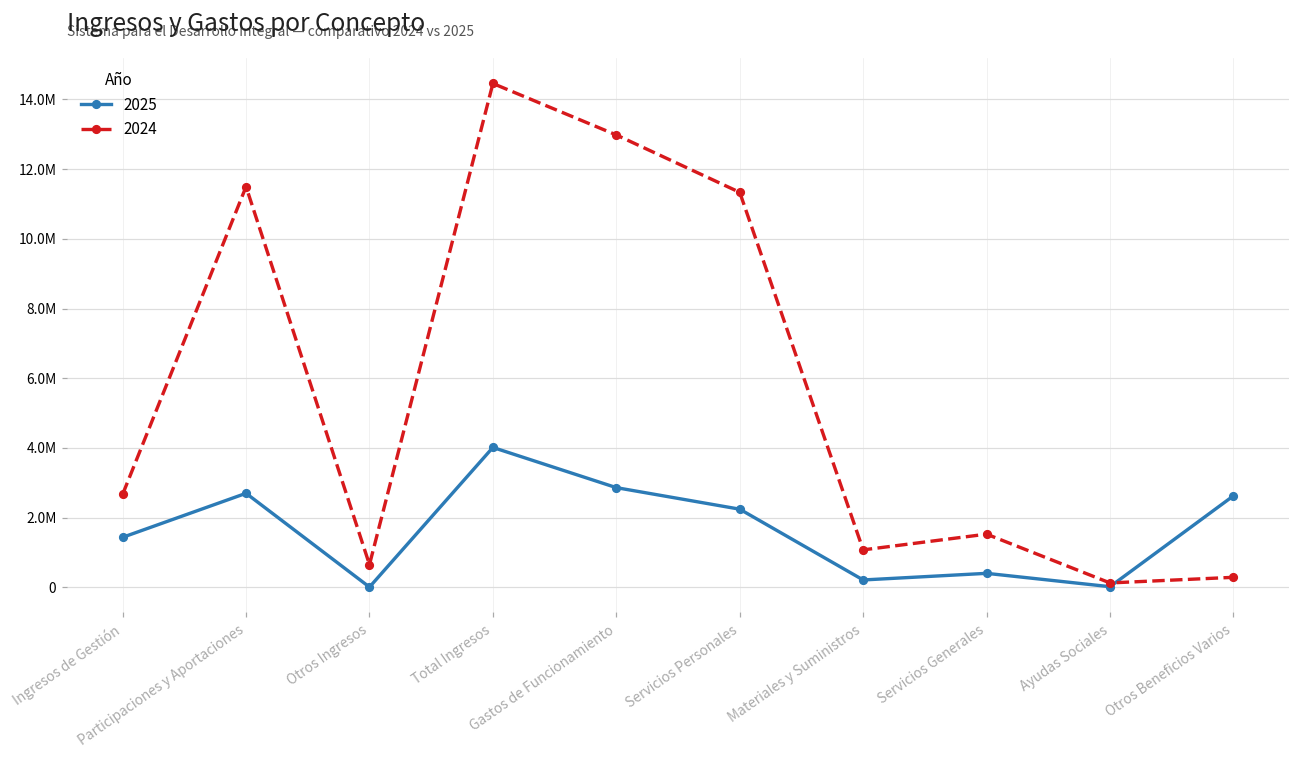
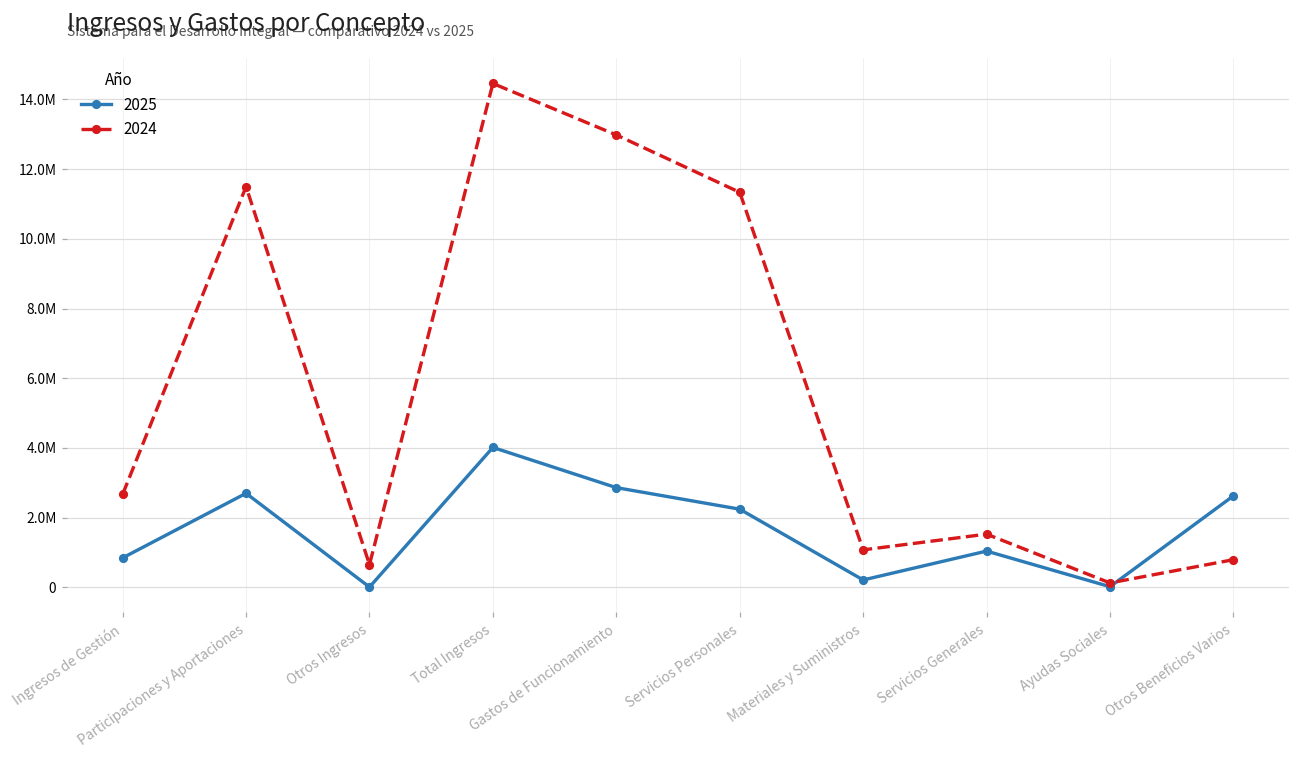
  {
    "2025": {
-     "Ingresos de Gestión": 1400000,
+     "Ingresos de Gestión": 800000,
      "Participaciones y Aportaciones": 2700000,
      "Otros Ingresos": 0,
      "Total Ingresos": 4000000,
      "Gastos de Funcionamiento": 2900000,
      "Servicios Personales": 2200000,
      "Materiales y Suministros": 200000,
-     "Servicios Generales": 400000,
+     "Servicios Generales": 1000000,
      "Ayudas Sociales": 0,
      "Otros Beneficios Varios": 2600000
    },
    "2024": {
      "Ingresos de Gestión": 2700000,
      "Participaciones y Aportaciones": 11500000,
      "Otros Ingresos": 700000,
      "Total Ingresos": 14500000,
      "Gastos de Funcionamiento": 13000000,
      "Servicios Personales": 11300000,
      "Materiales y Suministros": 1100000,
      "Servicios Generales": 1500000,
      "Ayudas Sociales": 100000,
-     "Otros Beneficios Varios": 300000
+     "Otros Beneficios Varios": 800000
    }
  }
